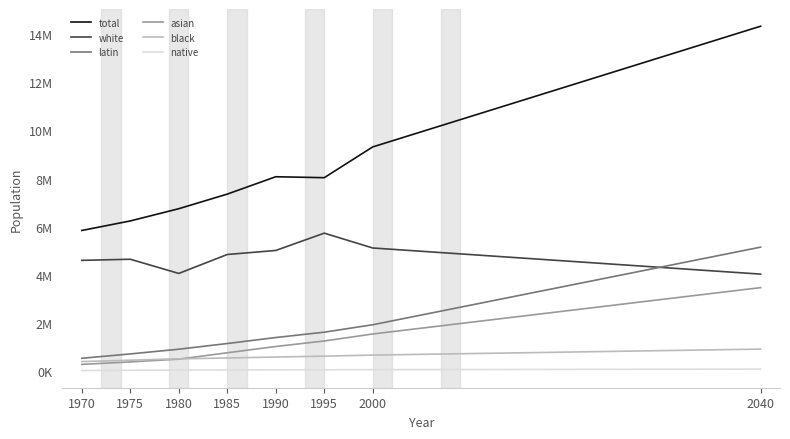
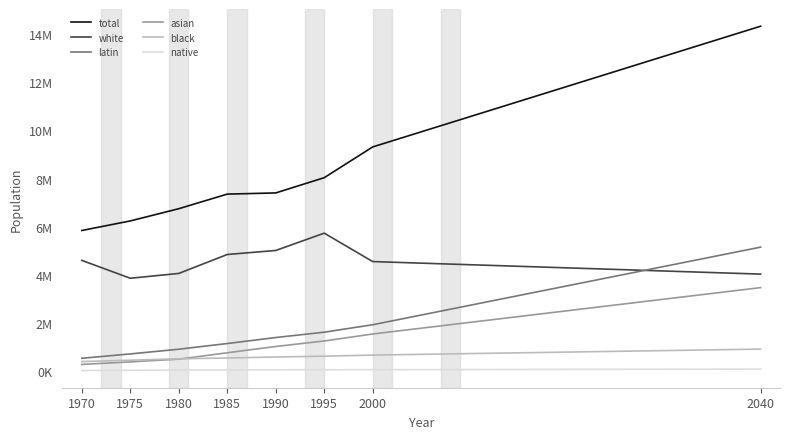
  {
    "total": {
      "1970": 5800000,
      "1975": 6200000,
      "1980": 6700000,
      "1985": 7400000,
-     "1990": 8100000,
+     "1990": 7400000,
      "1995": 8000000,
      "2000": 9300000,
      "2040": 14300000
    },
    "white": {
      "1970": 4600000,
-     "1975": 4600000,
+     "1975": 3900000,
      "1980": 4100000,
      "1985": 4800000,
      "1990": 5000000,
      "1995": 5700000,
-     "2000": 5100000,
+     "2000": 4600000,
      "2040": 4000000
    }
  }
